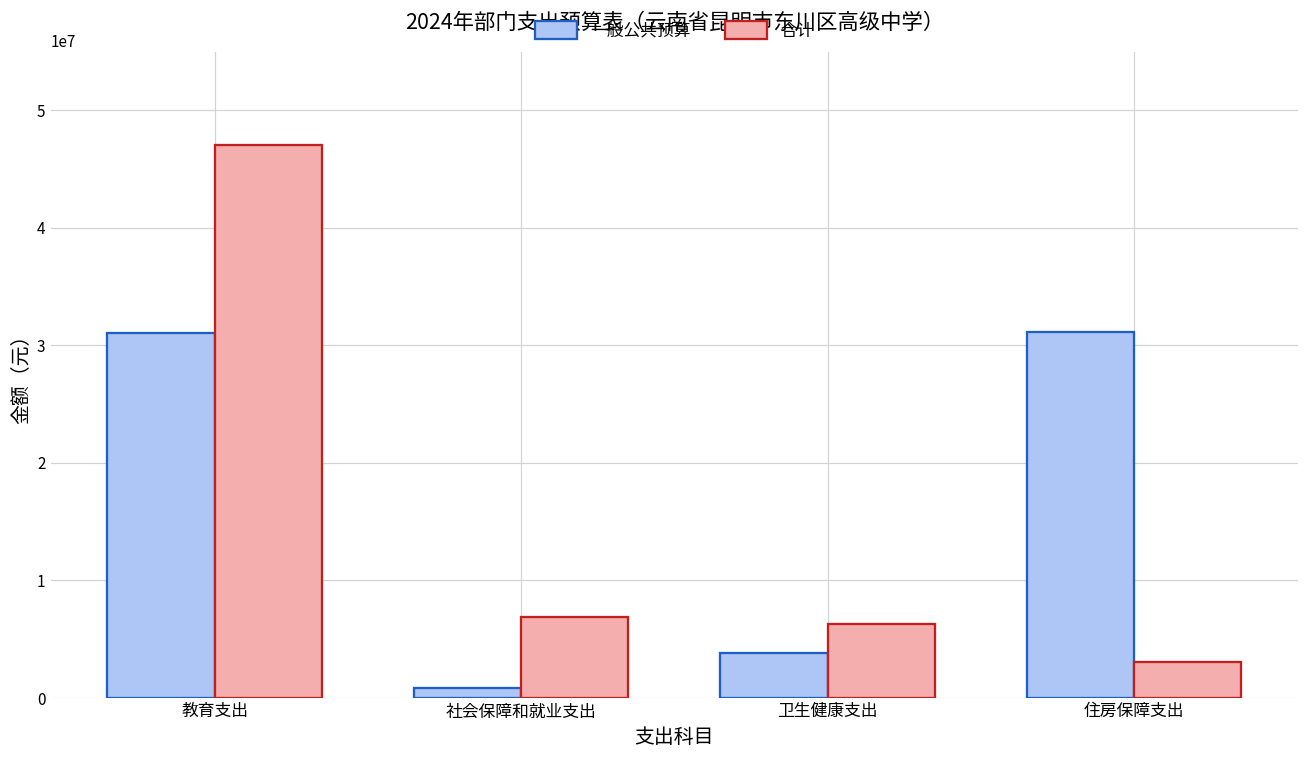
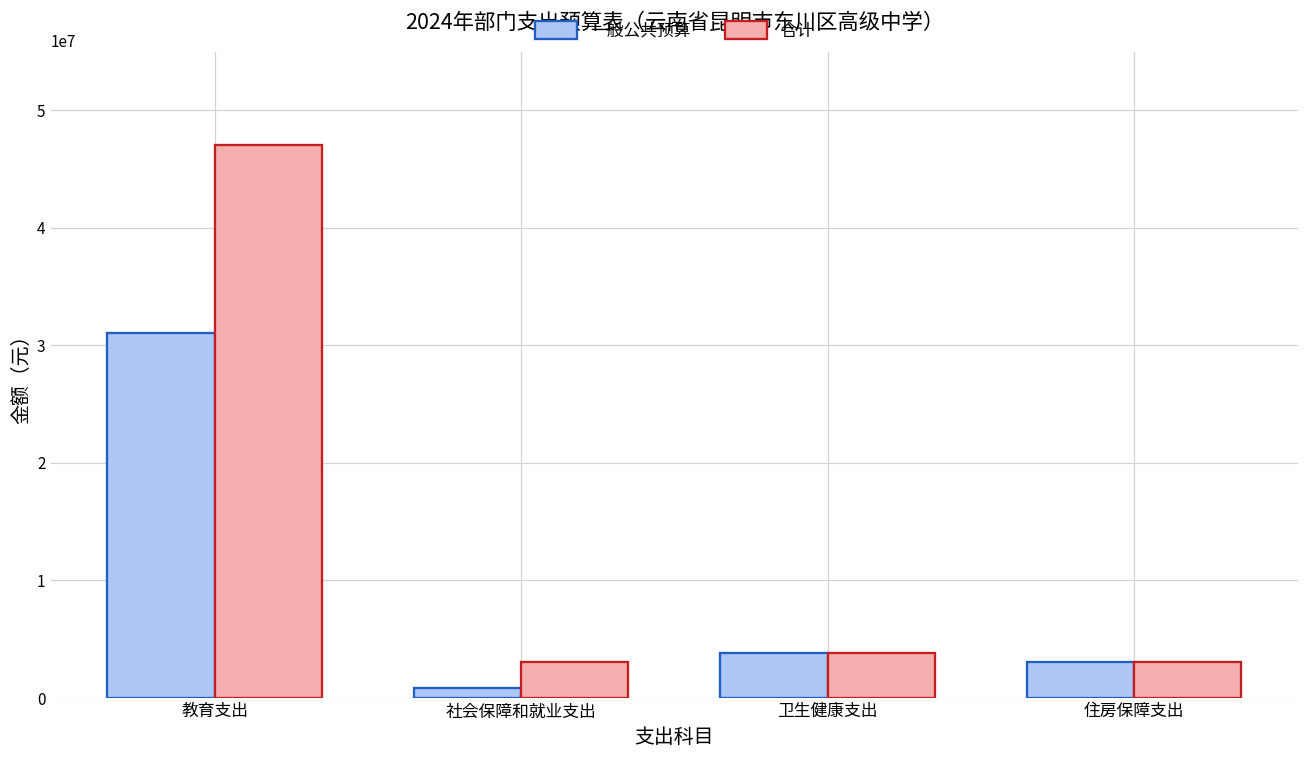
  {
    "一般公共预算": {
      "教育支出": 31000000,
      "社会保障和就业支出": 800000,
      "卫生健康支出": 3800000,
-     "住房保障支出": 31100000
+     "住房保障支出": 3100000
    },
    "合计": {
      "教育支出": 47000000,
-     "社会保障和就业支出": 6900000,
-     "卫生健康支出": 6300000,
+     "社会保障和就业支出": 3100000,
+     "卫生健康支出": 3800000,
      "住房保障支出": 3100000
    }
  }
